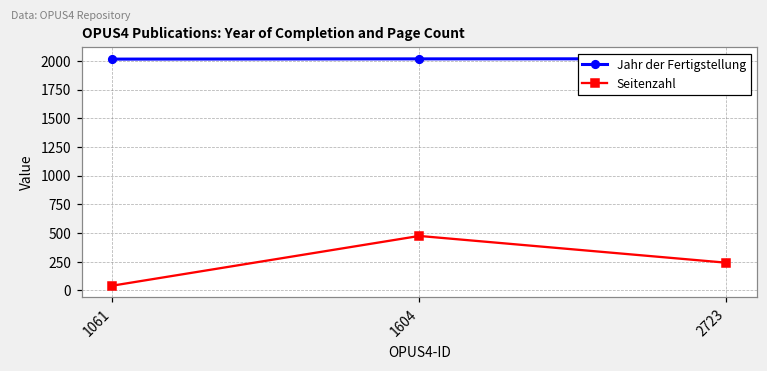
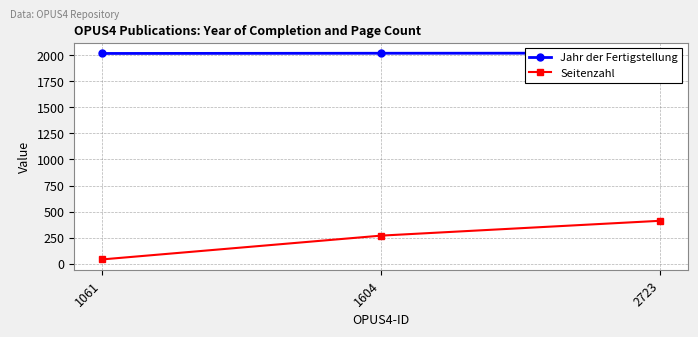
  {
    "Jahr der Fertigstellung": {
      "1061": 2020,
      "1604": 2020
    },
    "Seitenzahl": {
      "1061": 40,
-     "1604": 480,
-     "2723": 240
+     "1604": 270,
+     "2723": 410
    }
  }
